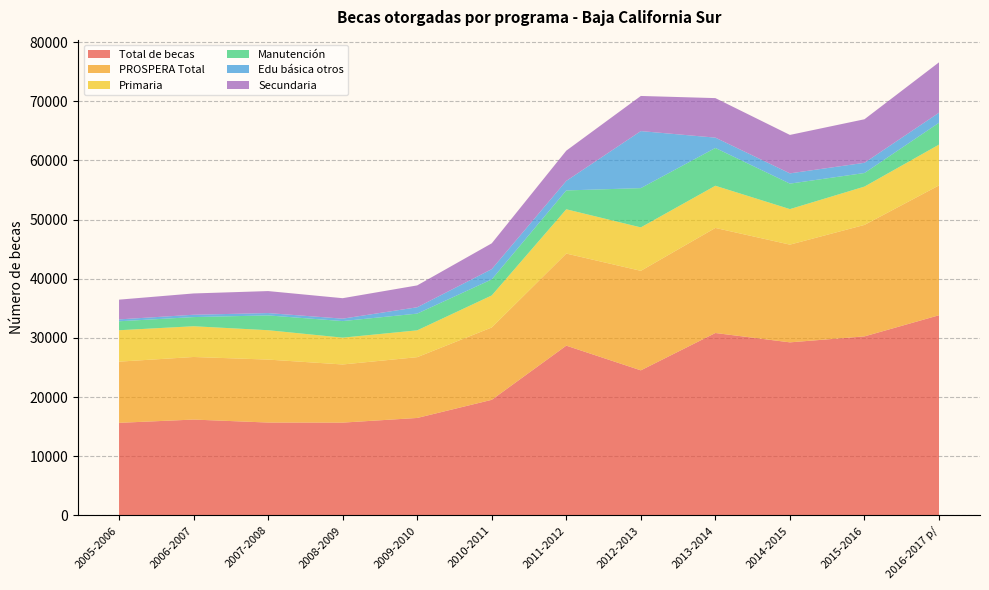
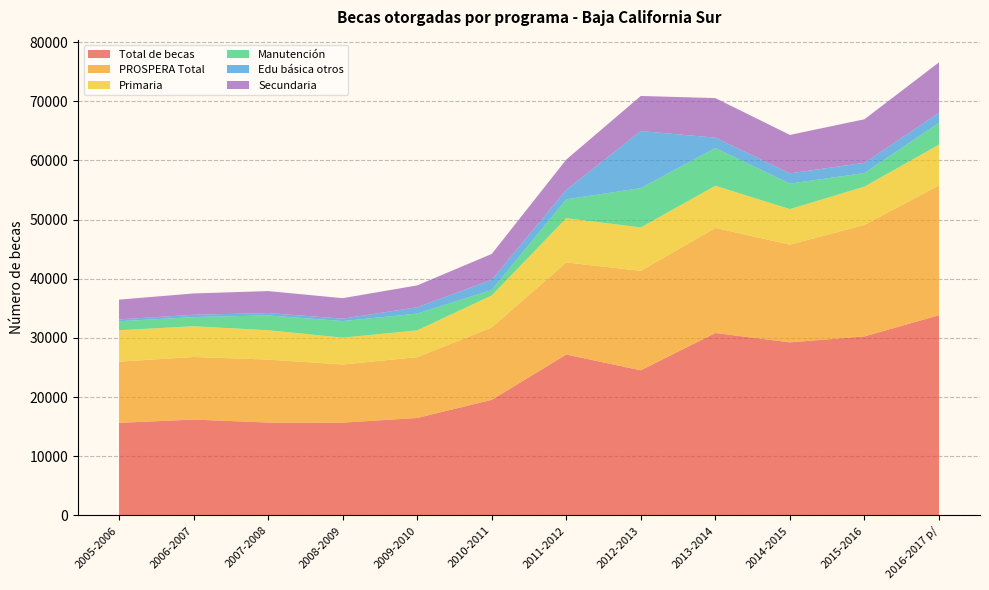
  {
    "Total de becas": {
      "2005-2006": 16000,
      "2006-2007": 16000,
      "2007-2008": 16000,
      "2008-2009": 16000,
      "2009-2010": 16000,
      "2010-2011": 20000,
-     "2011-2012": 29000,
+     "2011-2012": 27000,
      "2012-2013": 25000,
      "2013-2014": 31000,
      "2014-2015": 29000,
      "2015-2016": 30000,
      "2016-2017 p/": 34000
    },
    "Manutención": {
      "2009-2010": 3000,
-     "2010-2011": 3000,
+     "2010-2011": 1000,
      "2011-2012": 3000,
      "2012-2013": 7000,
      "2013-2014": 6000,
      "2014-2015": 4000,
      "2015-2016": 2000,
      "2016-2017 p/": 4000
    },
    "Edu básica otros": {
      "2009-2010": 1000,
      "2010-2011": 2000,
      "2011-2012": 2000,
      "2012-2013": 10000,
      "2013-2014": 2000,
      "2014-2015": 2000,
      "2015-2016": 2000,
      "2016-2017 p/": 2000
    },
    "Secundaria": {
      "2005-2006": 3000,
      "2006-2007": 4000,
      "2007-2008": 4000,
      "2008-2009": 3000,
      "2009-2010": 4000,
      "2010-2011": 4000,
      "2011-2012": 5000,
      "2012-2013": 6000,
      "2013-2014": 7000,
      "2014-2015": 6000,
      "2015-2016": 7000,
      "2016-2017 p/": 9000
    }
  }
